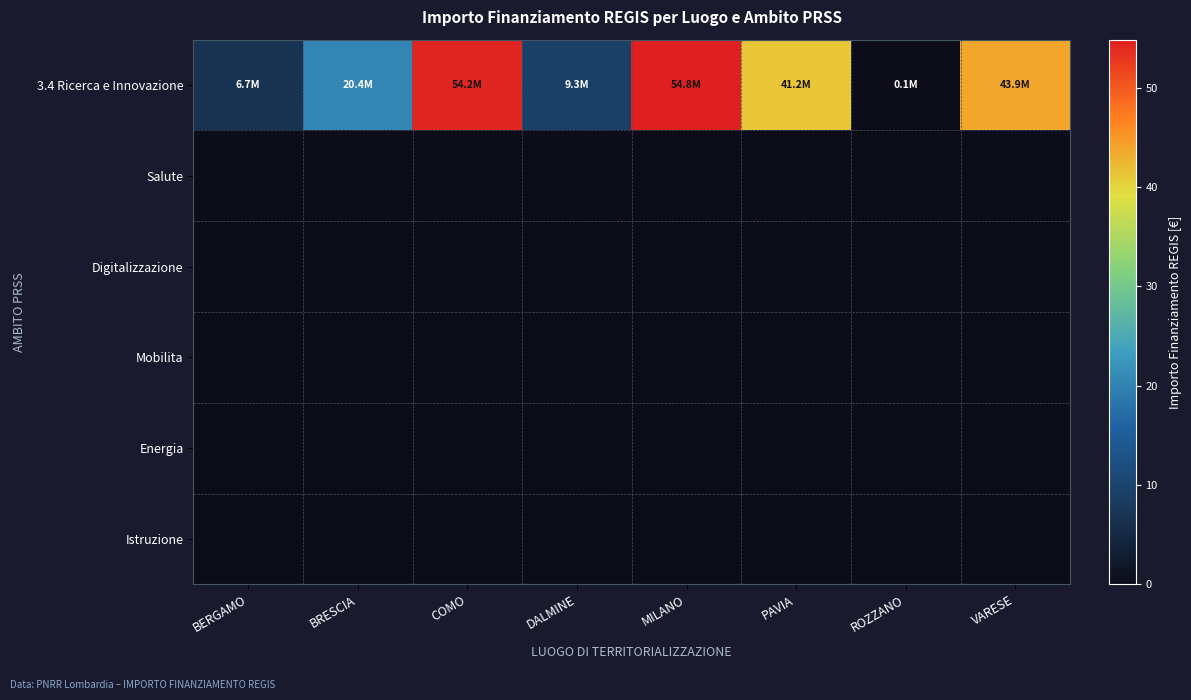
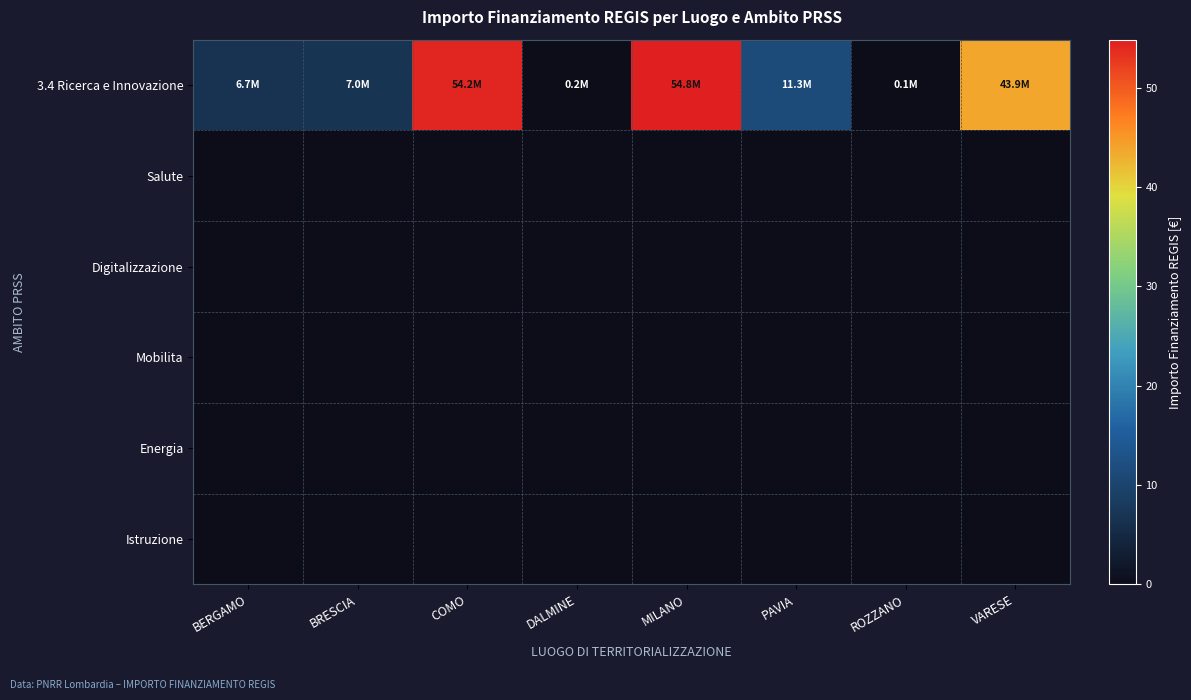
  {
    "3.4 Ricerca e Innovazione": {
      "BERGAMO": "6.7M",
-     "BRESCIA": "20.4M",
+     "BRESCIA": "7.0M",
      "COMO": "54.2M",
-     "DALMINE": "9.3M",
+     "DALMINE": "0.2M",
      "MILANO": "54.8M",
-     "PAVIA": "41.2M",
+     "PAVIA": "11.3M",
      "ROZZANO": "0.1M",
      "VARESE": "43.9M"
    }
  }
